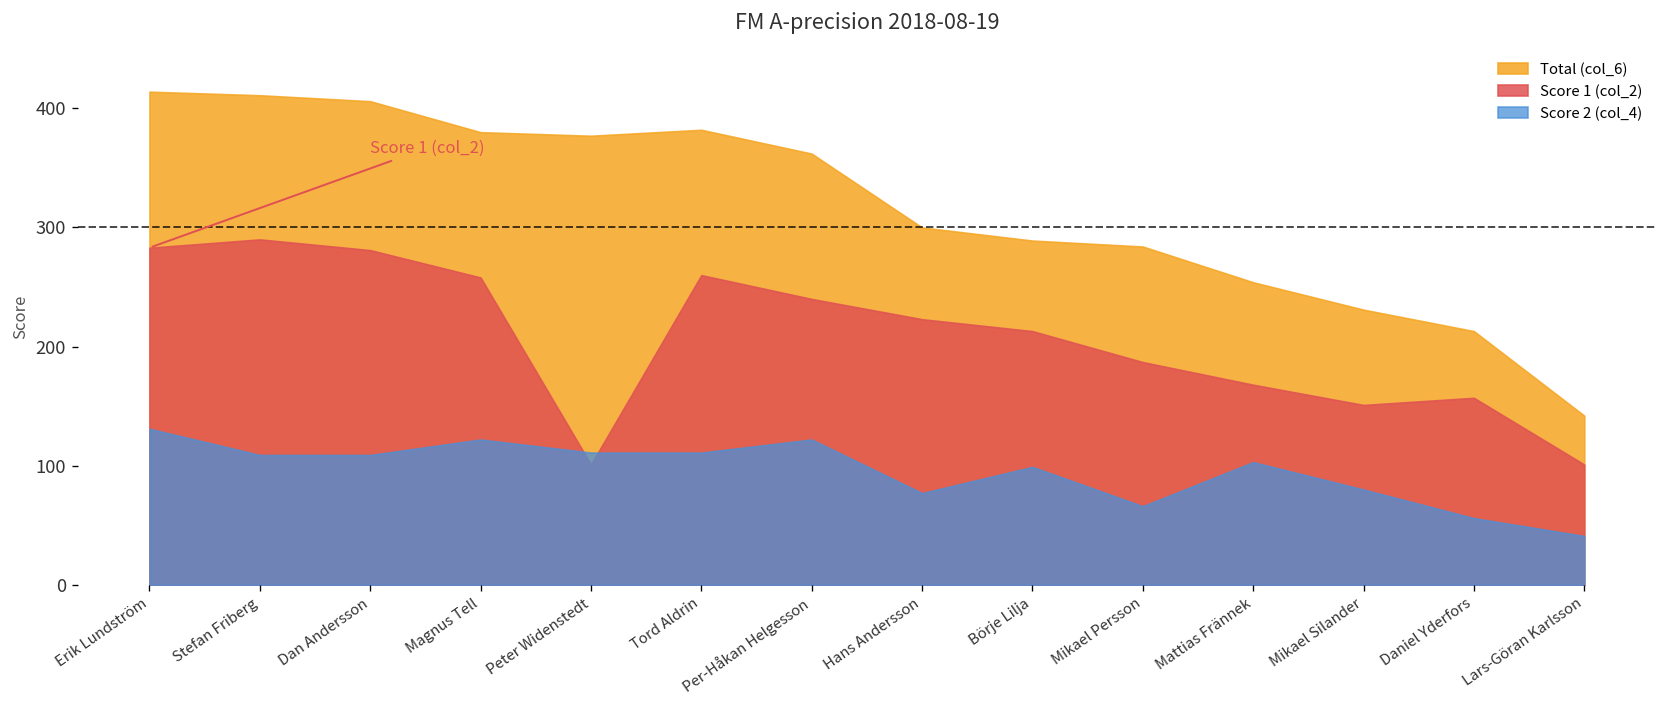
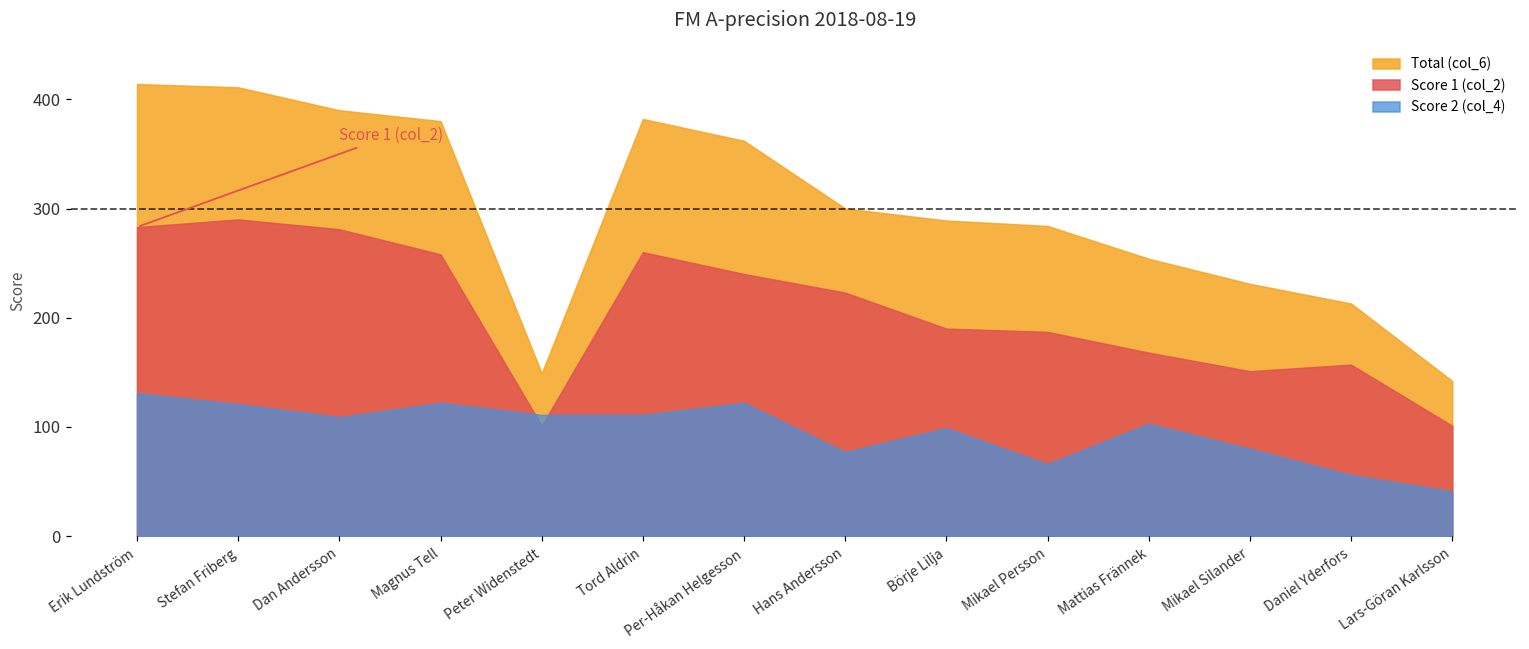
  {
    "Total (col_6)": {
      "Erik Lundström": 410,
      "Stefan Friberg": 410,
-     "Dan Andersson": 410,
+     "Dan Andersson": 390,
      "Magnus Tell": 380,
-     "Peter Widenstedt": 380,
+     "Peter Widenstedt": 150,
      "Tord Aldrin": 380,
      "Per-Håkan Helgesson": 360,
      "Hans Andersson": 300,
      "Börje Lilja": 290,
      "Mikael Persson": 280,
      "Mattias Frännek": 250,
      "Mikael Silander": 230,
      "Daniel Yderfors": 210,
      "Lars-Göran Karlsson": 140
    },
    "Score 1 (col_2)": {
      "Erik Lundström": 280,
      "Dan Andersson": 280,
      "Magnus Tell": 260,
      "Peter Widenstedt": 100,
      "Tord Aldrin": 260,
      "Per-Håkan Helgesson": 240,
      "Hans Andersson": 220,
-     "Börje Lilja": 210,
+     "Börje Lilja": 190,
      "Mikael Persson": 190,
      "Mattias Frännek": 170,
      "Mikael Silander": 150,
      "Daniel Yderfors": 160,
      "Lars-Göran Karlsson": 100
    },
    "Score 2 (col_4)": {
      "Erik Lundström": 130,
-     "Stefan Friberg": 110,
+     "Stefan Friberg": 120,
      "Dan Andersson": 110,
      "Magnus Tell": 120,
      "Peter Widenstedt": 110,
      "Tord Aldrin": 110,
      "Per-Håkan Helgesson": 120,
      "Hans Andersson": 80,
      "Börje Lilja": 100,
      "Mikael Persson": 70,
      "Mattias Frännek": 100,
      "Mikael Silander": 80,
      "Daniel Yderfors": 60,
      "Lars-Göran Karlsson": 40
    }
  }
